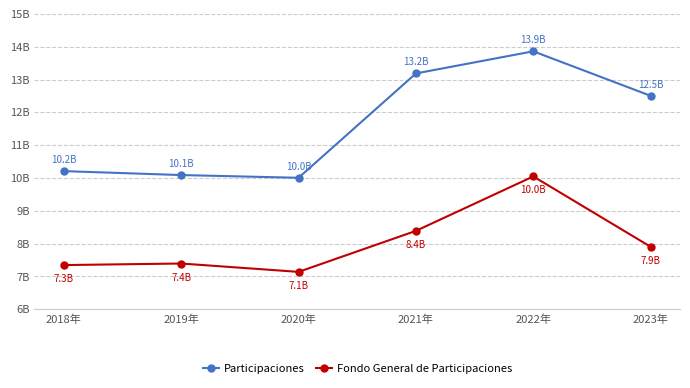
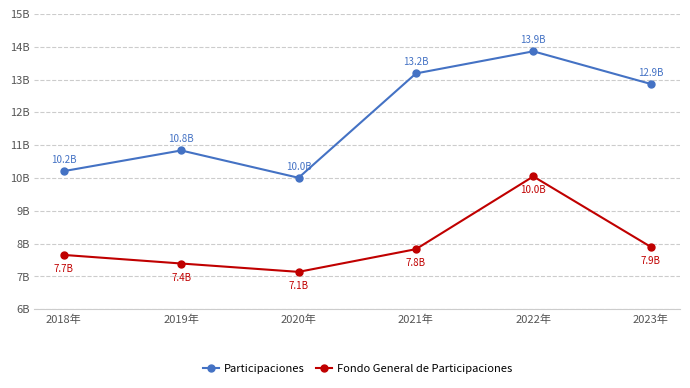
  {
    "Participaciones": {
      "2018年": "10.2B",
-     "2019年": "10.1B",
+     "2019年": "10.8B",
      "2020年": "10.0B",
      "2021年": "13.2B",
      "2022年": "13.9B",
-     "2023年": "12.5B"
+     "2023年": "12.9B"
    },
    "Fondo General de Participaciones": {
-     "2018年": "7.3B",
+     "2018年": "7.7B",
      "2019年": "7.4B",
      "2020年": "7.1B",
-     "2021年": "8.4B",
+     "2021年": "7.8B",
      "2022年": "10.0B",
      "2023年": "7.9B"
    }
  }
